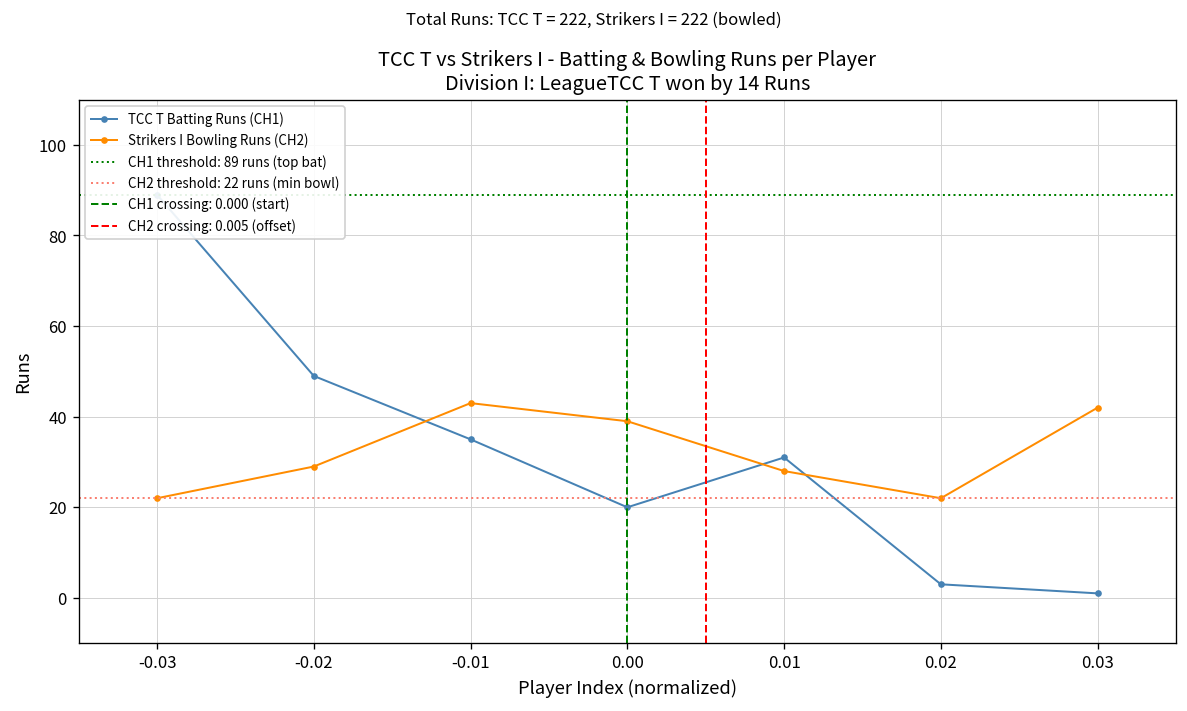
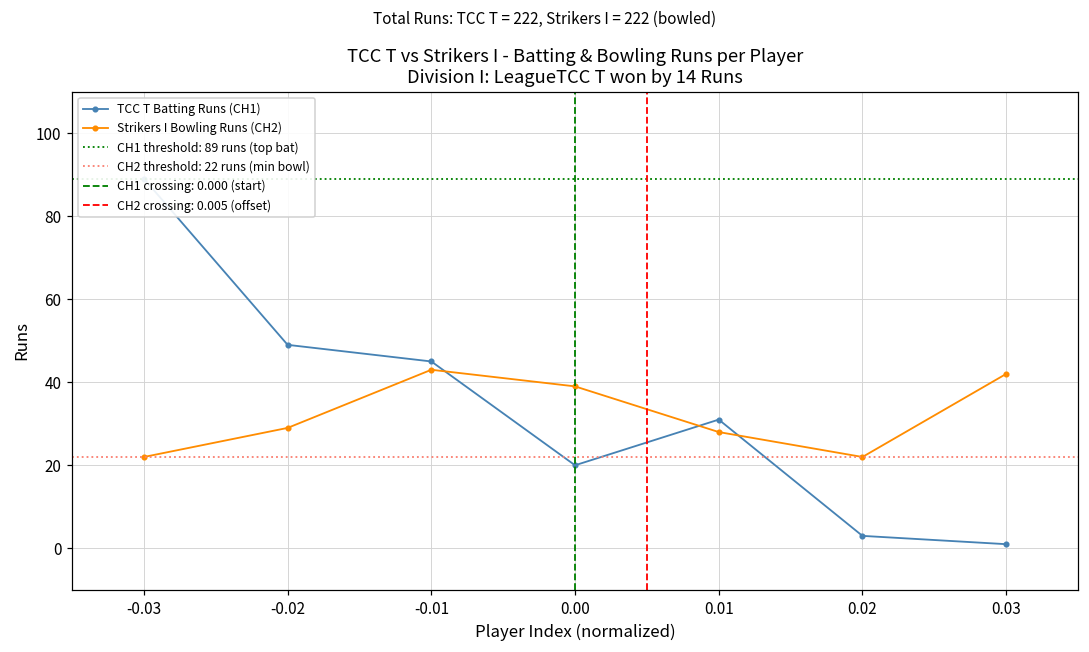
  {
    "TCC T Batting Runs (CH1)": {
      "-0.02": 49,
-     "-0.01": 35,
+     "-0.01": 45,
      "0.00": 20,
      "0.01": 31,
      "0.02": 3,
      "0.03": 1
    },
    "Strikers I Bowling Runs (CH2)": {
      "-0.03": 22,
      "-0.02": 29,
      "-0.01": 43,
      "0.00": 39,
      "0.01": 28,
      "0.02": 22,
      "0.03": 42
    }
  }
